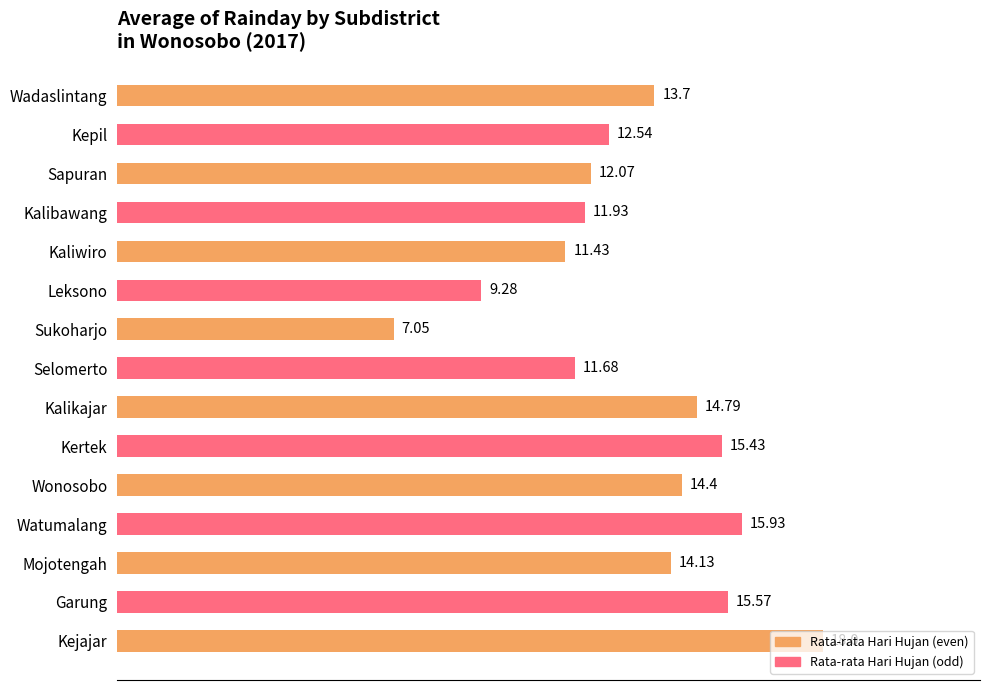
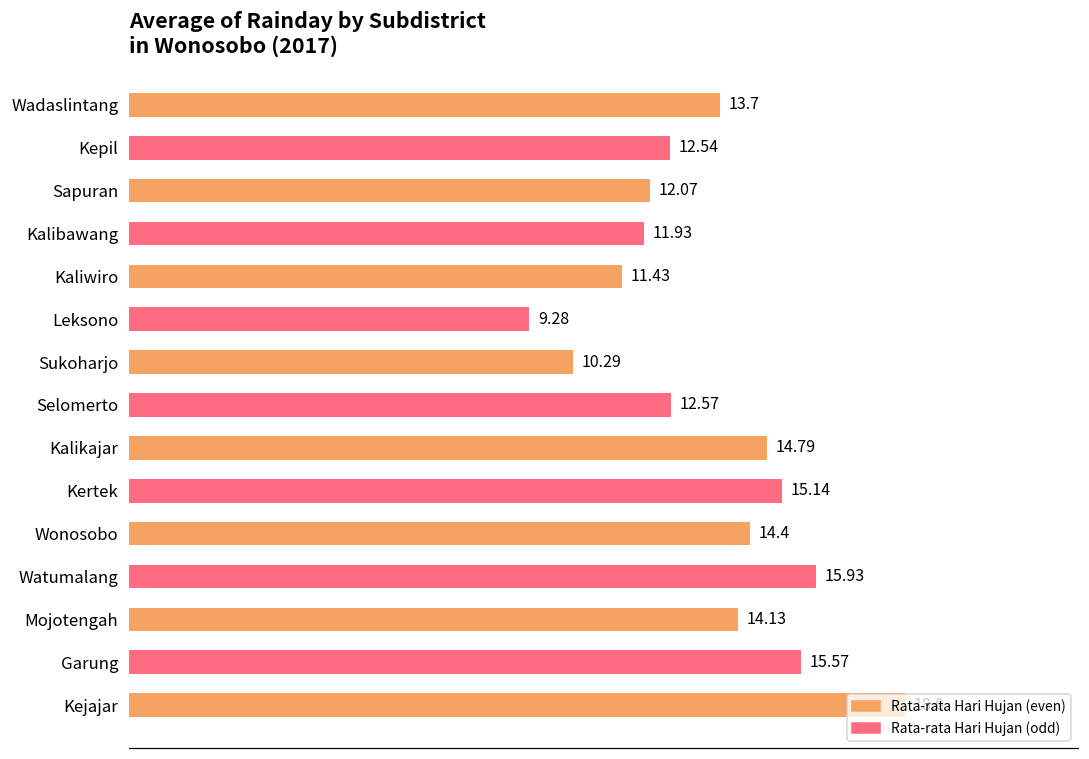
  {
    "Wadaslintang": 13.7,
    "Kepil": 12.54,
    "Sapuran": 12.07,
    "Kalibawang": 11.93,
    "Kaliwiro": 11.43,
    "Leksono": 9.28,
-   "Sukoharjo": 7.05,
-   "Selomerto": 11.68,
+   "Sukoharjo": 10.29,
+   "Selomerto": 12.57,
    "Kalikajar": 14.79,
-   "Kertek": 15.43,
+   "Kertek": 15.14,
    "Wonosobo": 14.4,
    "Watumalang": 15.93,
    "Mojotengah": 14.13,
    "Garung": 15.57
  }
